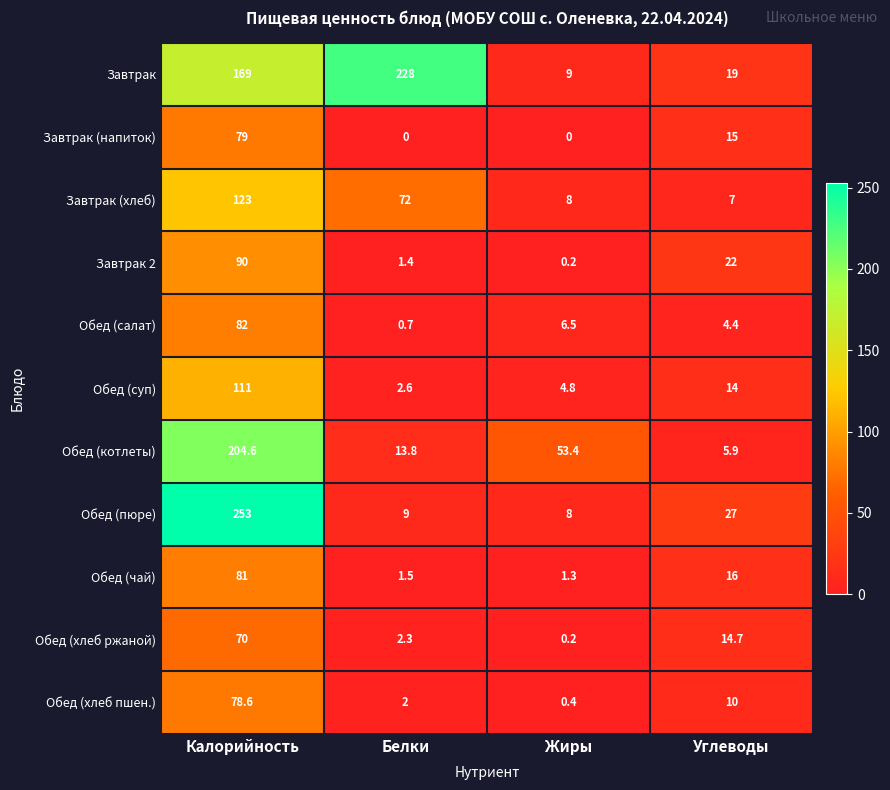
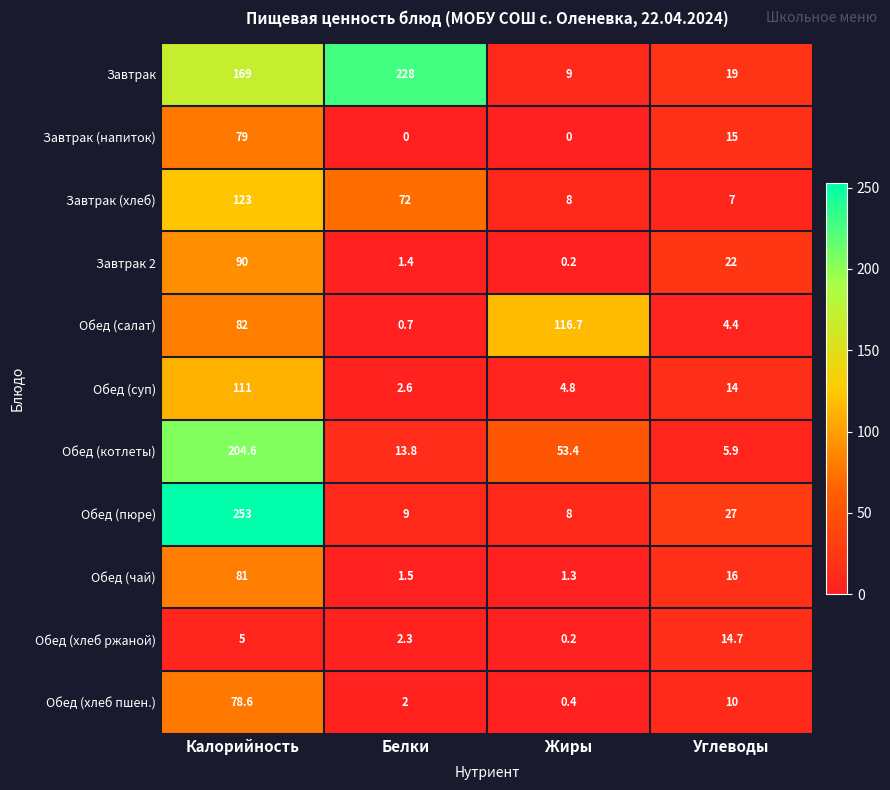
  {
    "Завтрак": {
      "Калорийность": 169,
      "Белки": 228,
      "Жиры": 9,
      "Углеводы": 19
    },
    "Завтрак (напиток)": {
      "Калорийность": 79,
      "Белки": 0,
      "Жиры": 0,
      "Углеводы": 15
    },
    "Завтрак (хлеб)": {
      "Калорийность": 123,
      "Белки": 72,
      "Жиры": 8,
      "Углеводы": 7
    },
    "Завтрак 2": {
      "Калорийность": 90,
      "Белки": 1.4,
      "Жиры": 0.2,
      "Углеводы": 22
    },
    "Обед (салат)": {
      "Калорийность": 82,
      "Белки": 0.7,
-     "Жиры": 6.5,
+     "Жиры": 116.7,
      "Углеводы": 4.4
    },
    "Обед (суп)": {
      "Калорийность": 111,
      "Белки": 2.6,
      "Жиры": 4.8,
      "Углеводы": 14
    },
    "Обед (котлеты)": {
      "Калорийность": 204.6,
      "Белки": 13.8,
      "Жиры": 53.4,
      "Углеводы": 5.9
    },
    "Обед (пюре)": {
      "Калорийность": 253,
      "Белки": 9,
      "Жиры": 8,
      "Углеводы": 27
    },
    "Обед (чай)": {
      "Калорийность": 81,
      "Белки": 1.5,
      "Жиры": 1.3,
      "Углеводы": 16
    },
    "Обед (хлеб ржаной)": {
-     "Калорийность": 70,
+     "Калорийность": 5,
      "Белки": 2.3,
      "Жиры": 0.2,
      "Углеводы": 14.7
    },
    "Обед (хлеб пшен.)": {
      "Калорийность": 78.6,
      "Белки": 2,
      "Жиры": 0.4,
      "Углеводы": 10
    }
  }
